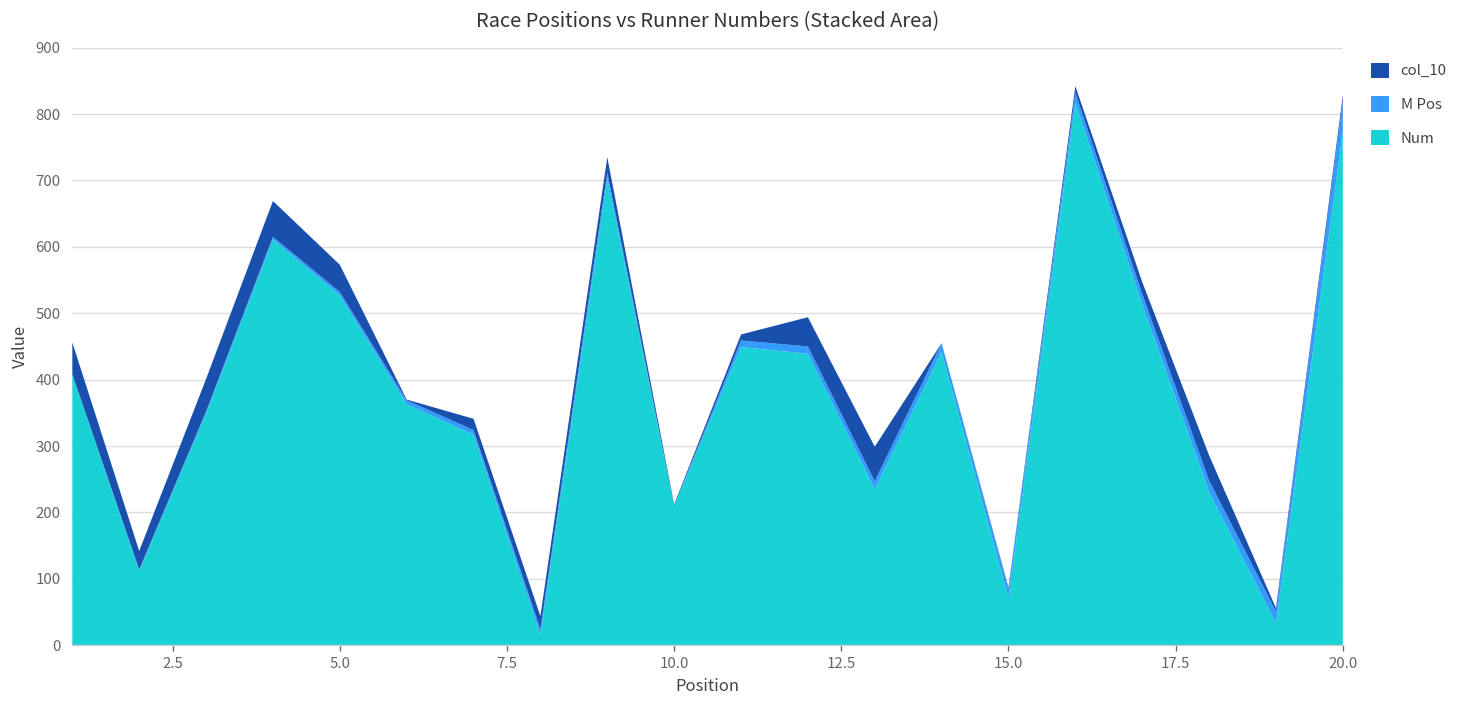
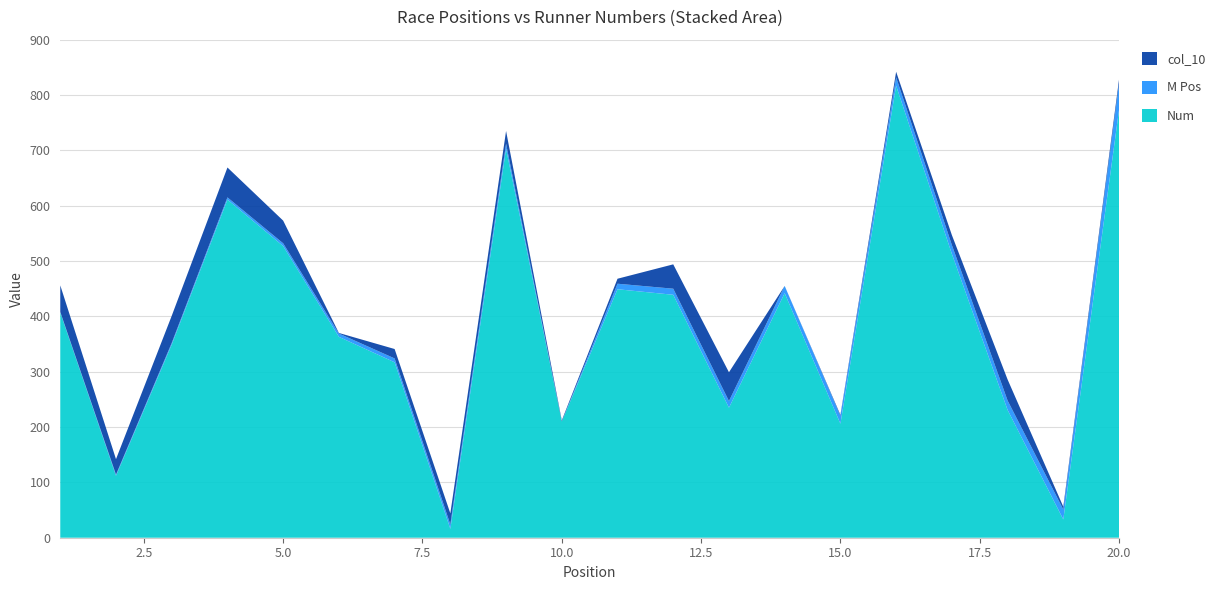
  {
    "Num": {
      "5.0": 530,
-     "15.0": 70,
+     "15.0": 210,
      "20.0": 770
    },
    "M Pos": {
      "5.0": 10,
      "20.0": 50
    },
    "col_10": {
      "5.0": 40,
      "20.0": 10
    }
  }
